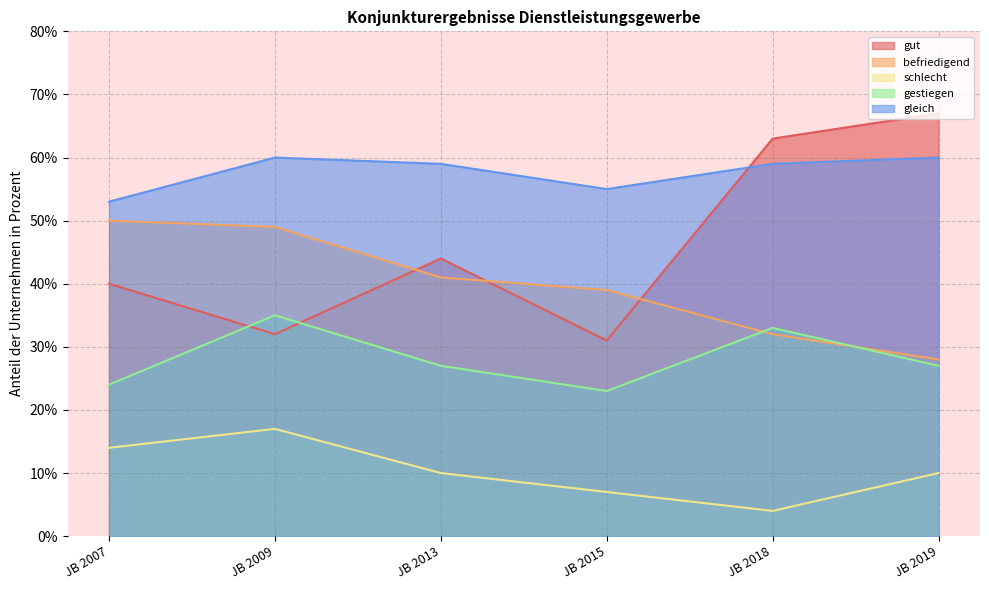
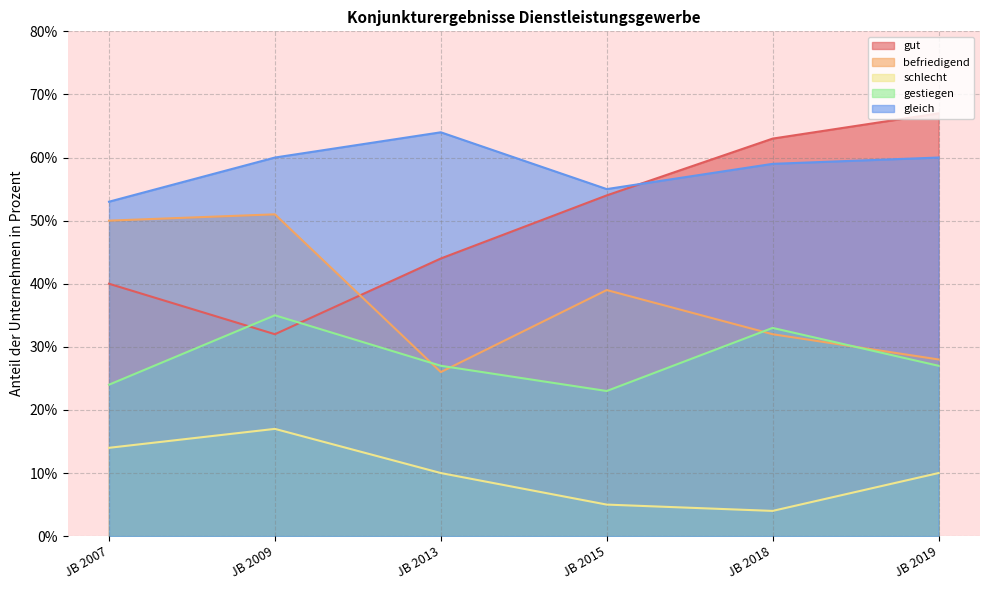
  {
    "gut": {
      "JB 2007": "40%",
      "JB 2009": "32%",
      "JB 2013": "44%",
-     "JB 2015": "31%",
+     "JB 2015": "54%",
      "JB 2018": "63%"
    },
    "befriedigend": {
      "JB 2007": "50%",
-     "JB 2009": "49%",
-     "JB 2013": "41%",
+     "JB 2009": "51%",
+     "JB 2013": "26%",
      "JB 2015": "39%",
      "JB 2018": "32%",
      "JB 2019": "28%"
    },
    "schlecht": {
      "JB 2007": "14%",
      "JB 2009": "17%",
      "JB 2013": "10%",
-     "JB 2015": "7%",
+     "JB 2015": "5%",
      "JB 2018": "4%",
      "JB 2019": "10%"
    },
    "gestiegen": {
      "JB 2007": "24%",
      "JB 2009": "35%",
      "JB 2013": "27%",
      "JB 2015": "23%",
      "JB 2018": "33%",
      "JB 2019": "27%"
    },
    "gleich": {
      "JB 2007": "53%",
      "JB 2009": "60%",
-     "JB 2013": "59%",
+     "JB 2013": "64%",
      "JB 2015": "55%",
      "JB 2018": "59%",
      "JB 2019": "60%"
    }
  }
